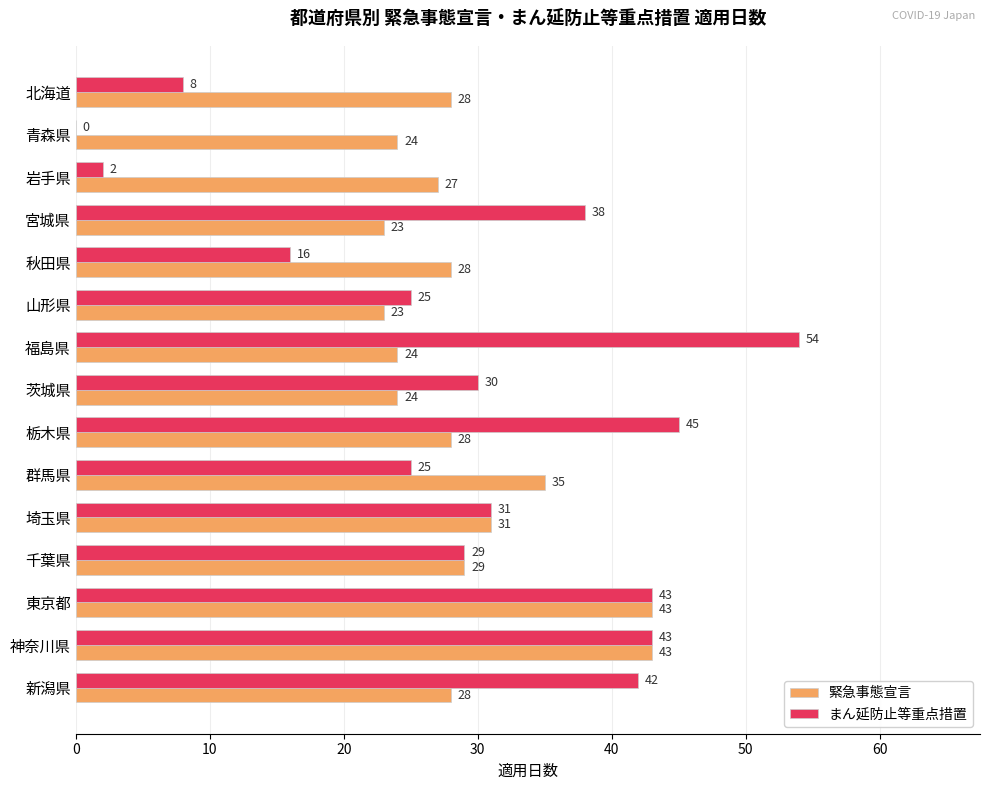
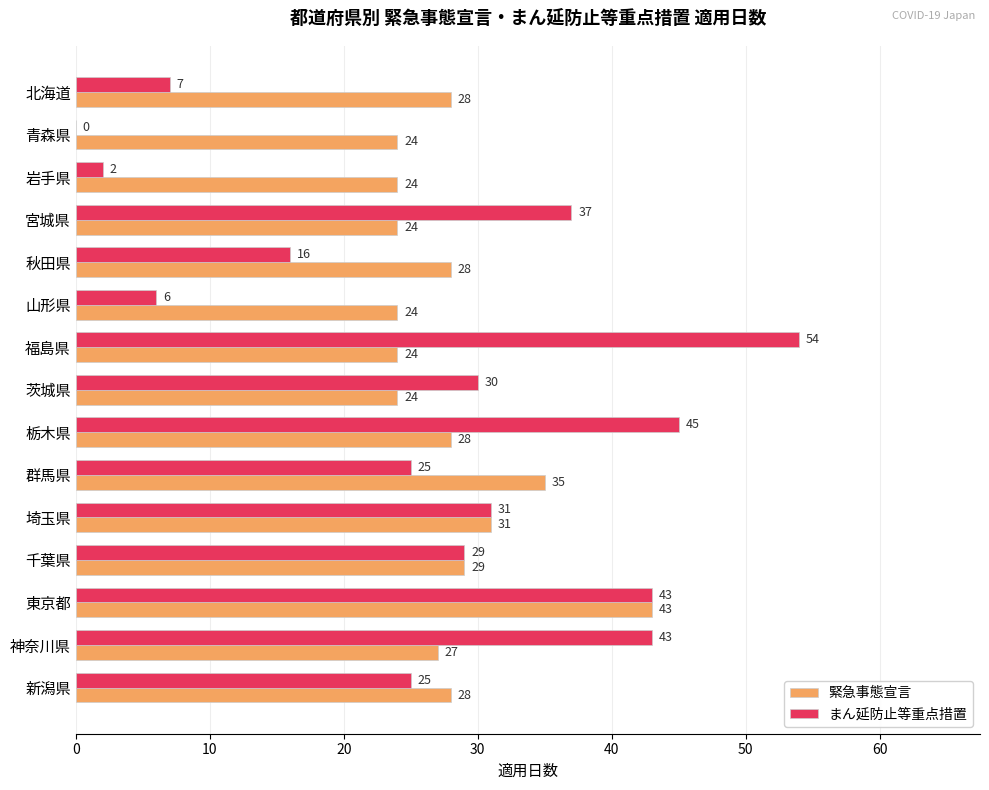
  {
    "緊急事態宣言": {
      "北海道": 28,
      "青森県": 24,
-     "岩手県": 27,
-     "宮城県": 23,
+     "岩手県": 24,
+     "宮城県": 24,
      "秋田県": 28,
-     "山形県": 23,
+     "山形県": 24,
      "福島県": 24,
      "茨城県": 24,
      "栃木県": 28,
      "群馬県": 35,
      "埼玉県": 31,
      "千葉県": 29,
      "東京都": 43,
-     "神奈川県": 43,
+     "神奈川県": 27,
      "新潟県": 28
    },
    "まん延防止等重点措置": {
-     "北海道": 8,
+     "北海道": 7,
      "青森県": 0,
      "岩手県": 2,
-     "宮城県": 38,
+     "宮城県": 37,
      "秋田県": 16,
-     "山形県": 25,
+     "山形県": 6,
      "福島県": 54,
      "茨城県": 30,
      "栃木県": 45,
      "群馬県": 25,
      "埼玉県": 31,
      "千葉県": 29,
      "東京都": 43,
      "神奈川県": 43,
-     "新潟県": 42
+     "新潟県": 25
    }
  }
